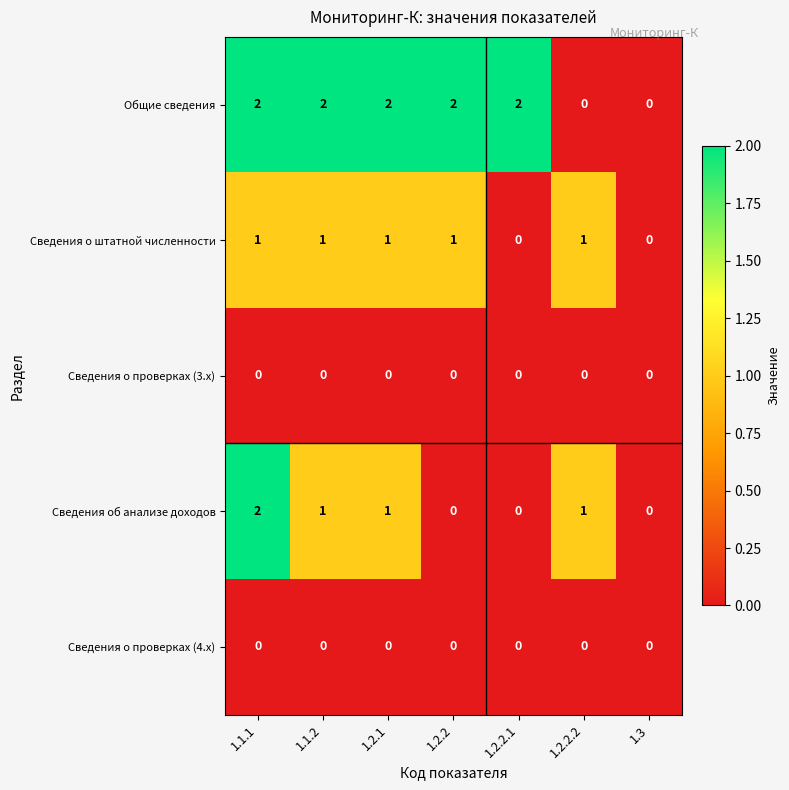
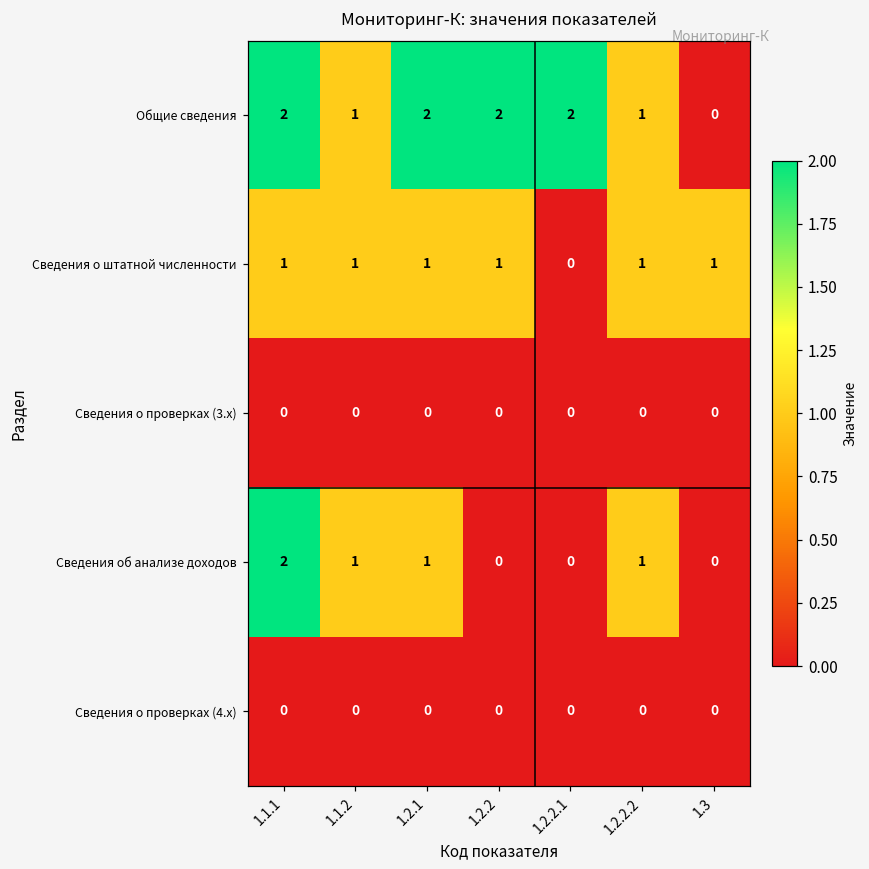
  {
    "Общие сведения": {
      "1.1.1": 2,
-     "1.1.2": 2,
+     "1.1.2": 1,
      "1.2.1": 2,
      "1.2.2": 2,
      "1.2.2.1": 2,
-     "1.2.2.2": 0,
+     "1.2.2.2": 1,
      "1.3": 0
    },
    "Сведения о штатной численности": {
      "1.1.1": 1,
      "1.1.2": 1,
      "1.2.1": 1,
      "1.2.2": 1,
      "1.2.2.1": 0,
      "1.2.2.2": 1,
-     "1.3": 0
+     "1.3": 1
    },
    "Сведения о проверках (3.x)": {
      "1.1.1": 0,
      "1.1.2": 0,
      "1.2.1": 0,
      "1.2.2": 0,
      "1.2.2.1": 0,
      "1.2.2.2": 0,
      "1.3": 0
    },
    "Сведения об анализе доходов": {
      "1.1.1": 2,
      "1.1.2": 1,
      "1.2.1": 1,
      "1.2.2": 0,
      "1.2.2.1": 0,
      "1.2.2.2": 1,
      "1.3": 0
    },
    "Сведения о проверках (4.x)": {
      "1.1.1": 0,
      "1.1.2": 0,
      "1.2.1": 0,
      "1.2.2": 0,
      "1.2.2.1": 0,
      "1.2.2.2": 0,
      "1.3": 0
    }
  }
